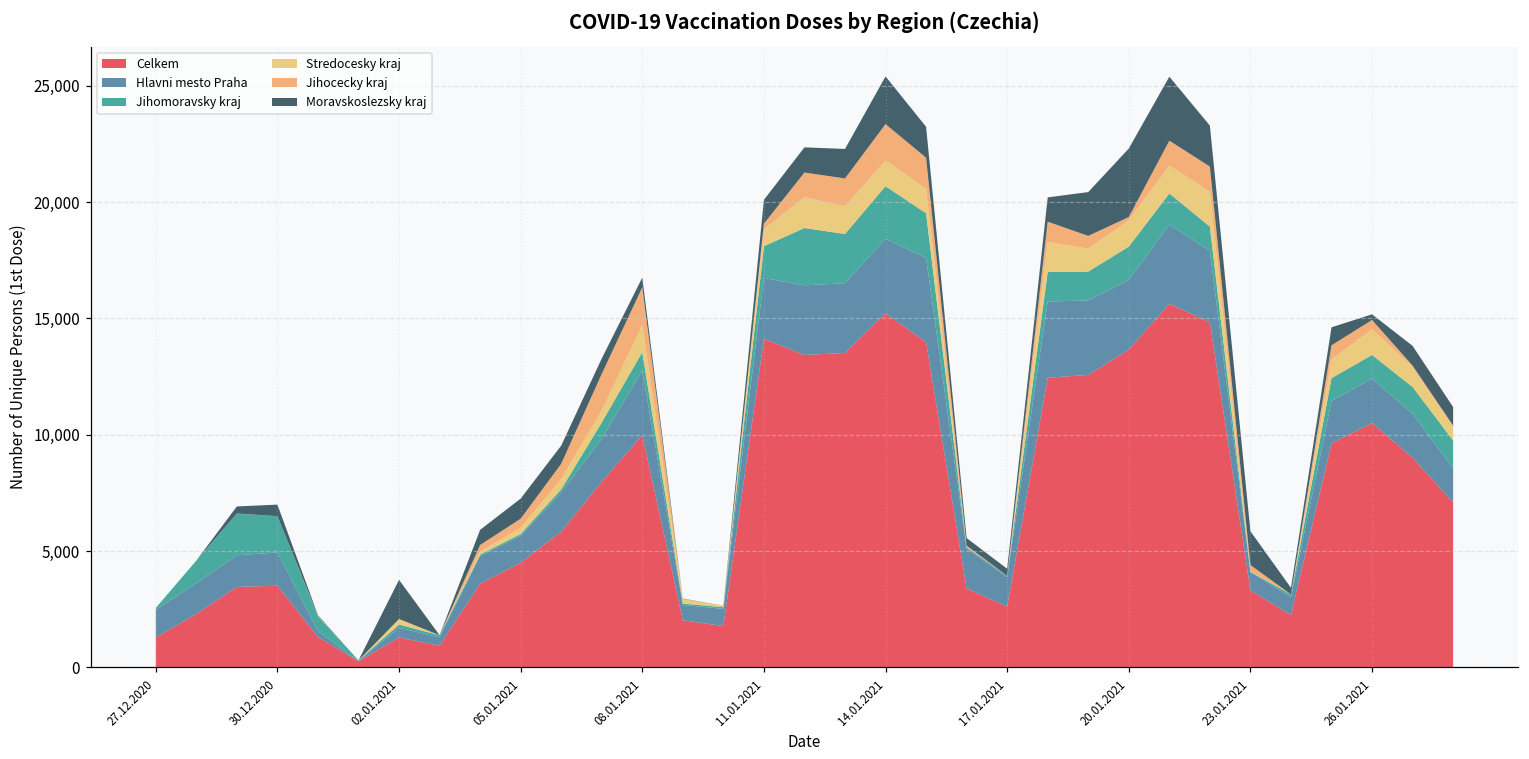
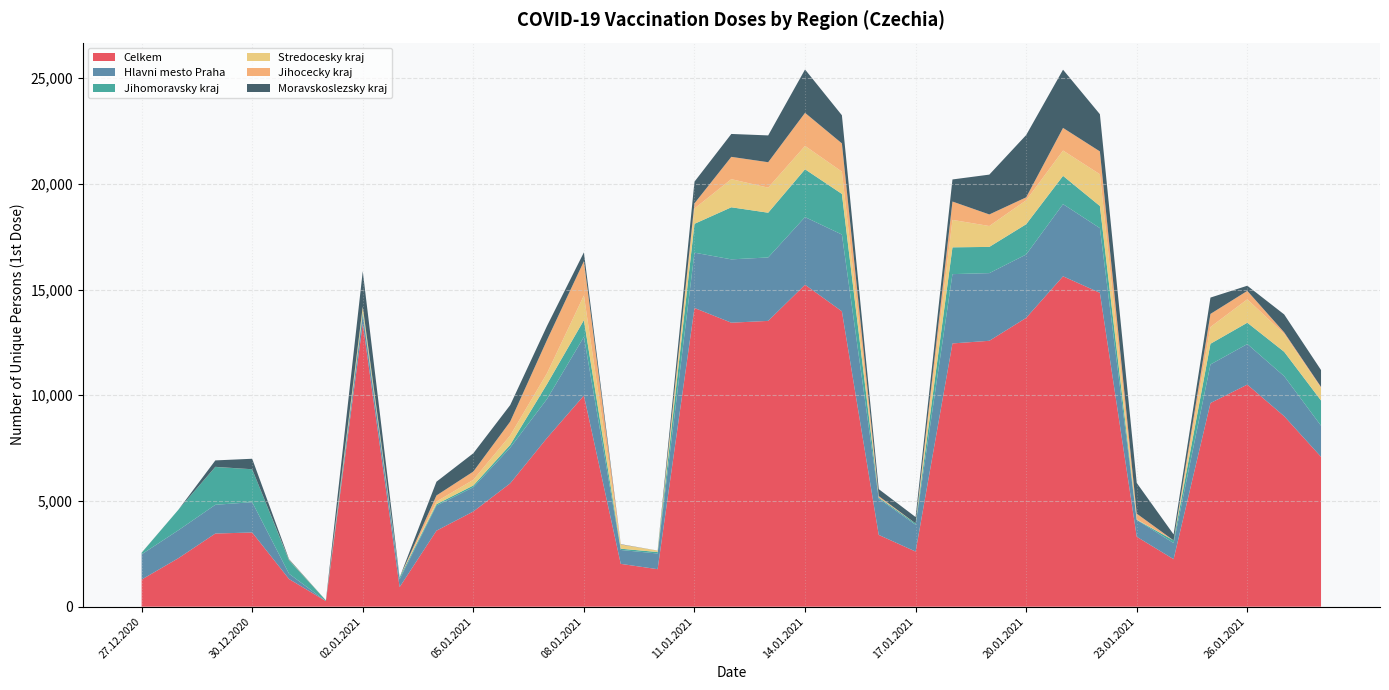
  {
    "Celkem": {
      "27.12.2020": "1,300",
      "30.12.2020": "3,500",
-     "02.01.2021": "1,300",
+     "02.01.2021": "13,400",
      "05.01.2021": "4,500",
      "08.01.2021": "10,000",
      "11.01.2021": "14,100",
      "14.01.2021": "15,200",
      "17.01.2021": "2,600",
      "20.01.2021": "13,700",
      "23.01.2021": "3,300",
      "26.01.2021": "10,500"
    },
    "Moravskoslezsky kraj": {
      "30.12.2020": "500",
      "02.01.2021": "1,700",
      "05.01.2021": "900",
      "08.01.2021": "400",
      "11.01.2021": "1,000",
      "14.01.2021": "2,100",
      "17.01.2021": "300",
      "20.01.2021": "2,900",
      "23.01.2021": "1,500",
      "26.01.2021": "200"
    }
  }
